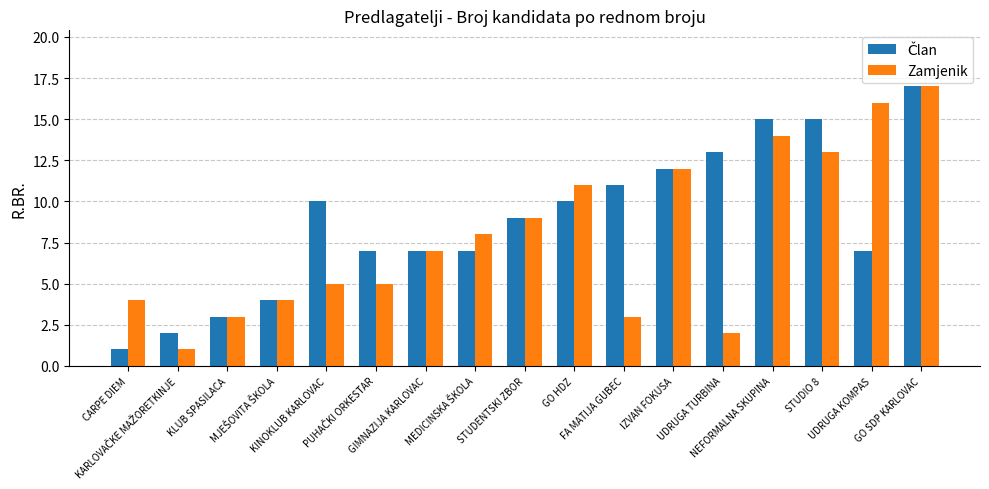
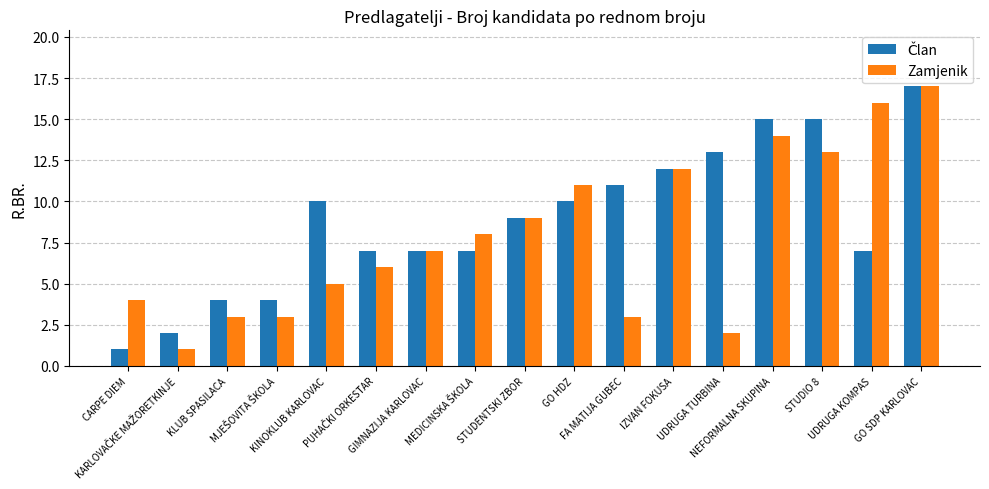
  {
    "Član": {
      "CARPE DIEM": 1,
      "KARLOVAČKE MAŽORETKINJE": 2,
-     "KLUB SPASILACA": 3,
+     "KLUB SPASILACA": 4,
      "MJEŠOVITA ŠKOLA": 4,
      "KINOKLUB KARLOVAC": 10,
      "PUHAČKI ORKESTAR": 7,
      "GIMNAZIJA KARLOVAC": 7,
      "MEDICINSKA ŠKOLA": 7,
      "STUDENTSKI ZBOR": 9,
      "GO HDZ": 10,
      "FA MATIJA GUBEC": 11,
      "IZVAN FOKUSA": 12,
      "UDRUGA TURBINA": 13,
      "NEFORMALNA SKUPINA": 15,
      "STUDIO 8": 15,
      "UDRUGA KOMPAS": 7,
      "GO SDP KARLOVAC": 17
    },
    "Zamjenik": {
      "CARPE DIEM": 4,
      "KARLOVAČKE MAŽORETKINJE": 1,
      "KLUB SPASILACA": 3,
-     "MJEŠOVITA ŠKOLA": 4,
+     "MJEŠOVITA ŠKOLA": 3,
      "KINOKLUB KARLOVAC": 5,
-     "PUHAČKI ORKESTAR": 5,
+     "PUHAČKI ORKESTAR": 6,
      "GIMNAZIJA KARLOVAC": 7,
      "MEDICINSKA ŠKOLA": 8,
      "STUDENTSKI ZBOR": 9,
      "GO HDZ": 11,
      "FA MATIJA GUBEC": 3,
      "IZVAN FOKUSA": 12,
      "UDRUGA TURBINA": 2,
      "NEFORMALNA SKUPINA": 14,
      "STUDIO 8": 13,
      "UDRUGA KOMPAS": 16,
      "GO SDP KARLOVAC": 17
    }
  }
